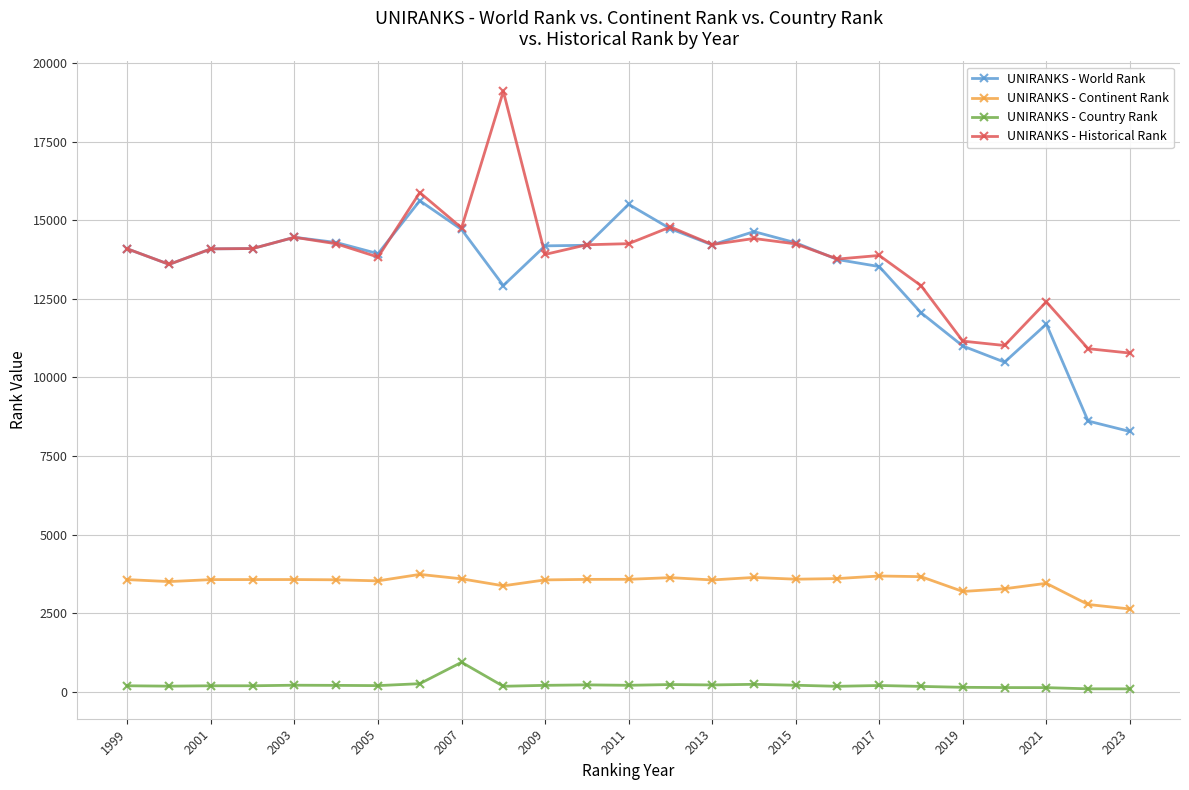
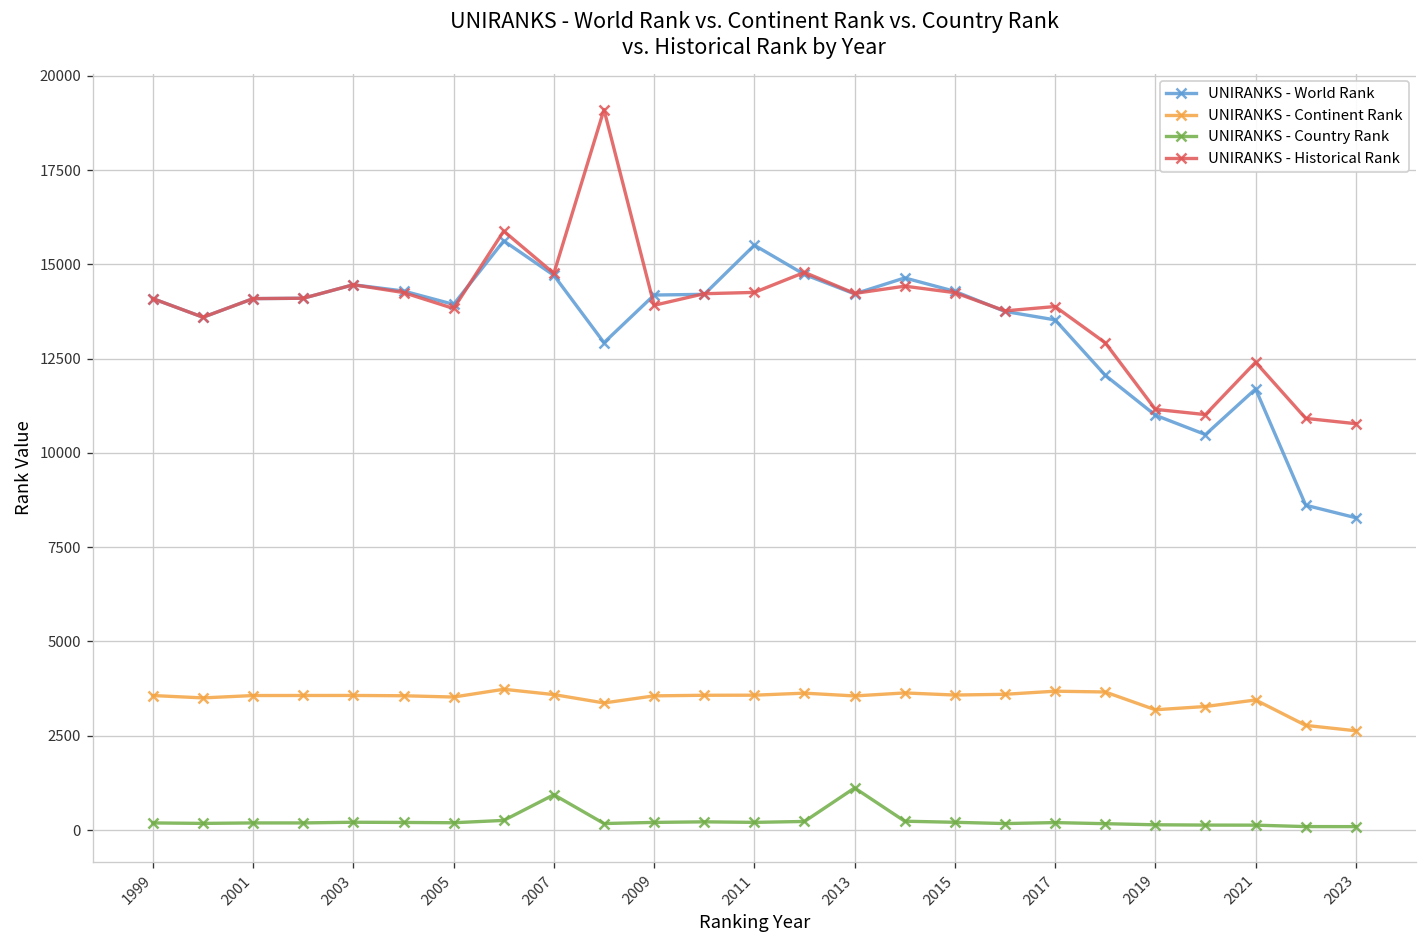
  {
    "UNIRANKS - World Rank": {
      "2005": 13900,
      "2009": 14200,
      "2011": 15500,
      "2017": 13500,
      "2019": 11000,
      "2021": 11700,
      "2023": 8300
    },
    "UNIRANKS - Continent Rank": {
      "1999": 3600,
      "2001": 3600,
      "2003": 3600,
      "2005": 3500,
      "2007": 3600,
      "2009": 3600,
      "2011": 3600,
      "2013": 3600,
      "2015": 3600,
      "2017": 3700,
      "2019": 3200,
      "2021": 3400,
      "2023": 2600
    },
    "UNIRANKS - Country Rank": {
      "1999": 200,
      "2001": 200,
      "2003": 200,
      "2005": 200,
      "2007": 900,
      "2009": 200,
      "2011": 200,
-     "2013": 200,
+     "2013": 1100,
      "2015": 200,
      "2017": 200,
      "2019": 100,
      "2021": 100,
      "2023": 100
    },
    "UNIRANKS - Historical Rank": {
      "2005": 13800,
      "2009": 13900,
      "2011": 14300,
      "2017": 13900,
      "2019": 11200,
      "2021": 12400,
      "2023": 10800
    }
  }
